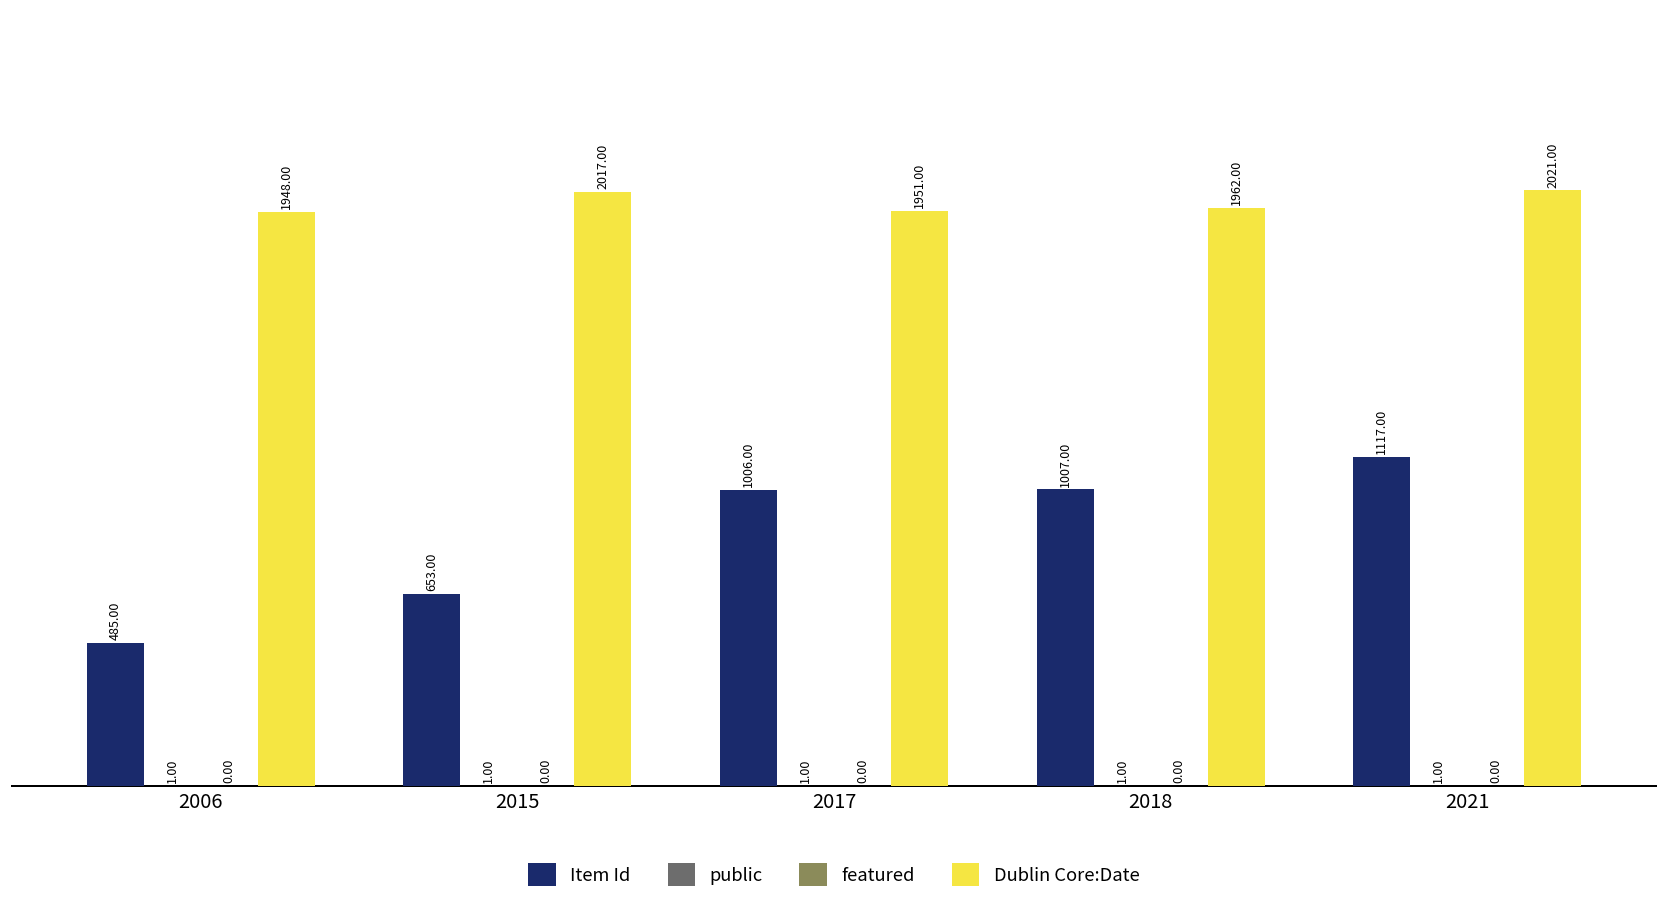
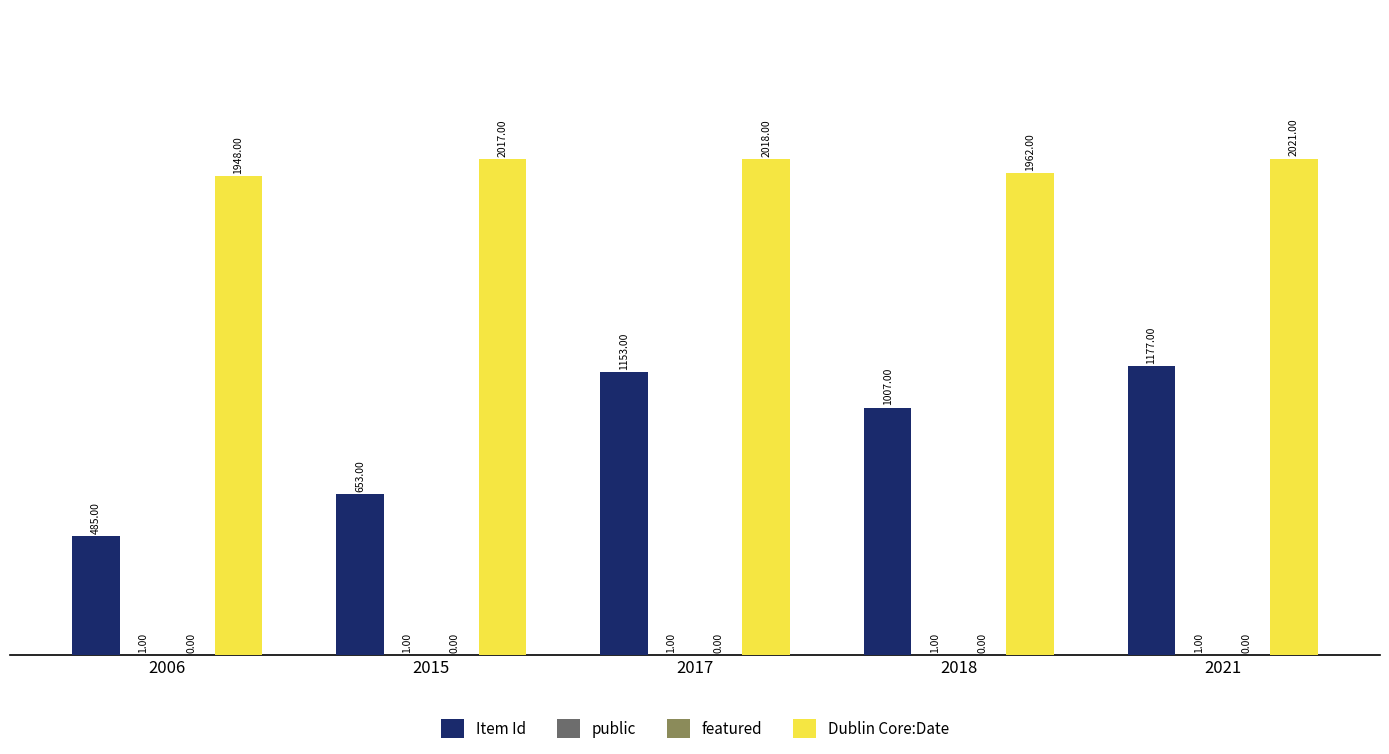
  {
    "Item Id": {
      "2006": 485.00,
      "2015": 653.00,
-     "2017": 1006.00,
+     "2017": 1153.00,
      "2018": 1007.00,
-     "2021": 1117.00
+     "2021": 1177.00
    },
    "Dublin Core:Date": {
      "2006": 1948.00,
      "2015": 2017.00,
-     "2017": 1951.00,
+     "2017": 2018.00,
      "2018": 1962.00,
      "2021": 2021.00
    }
  }
